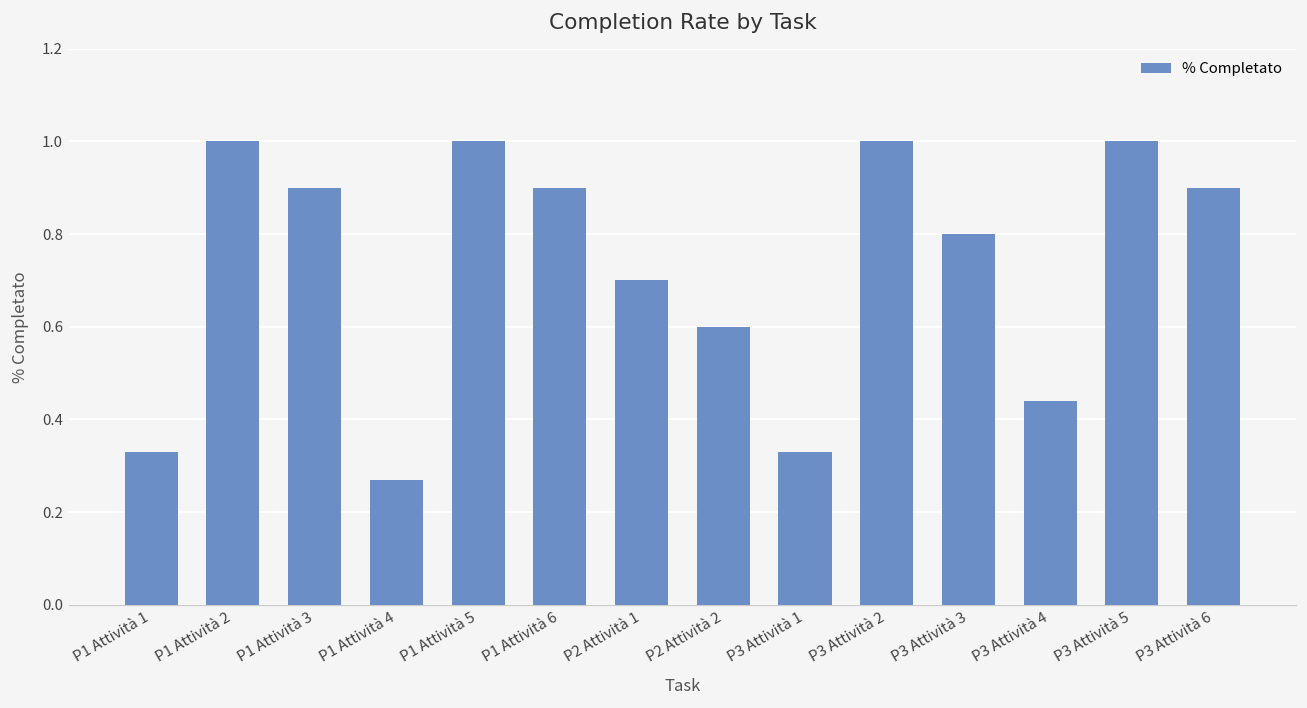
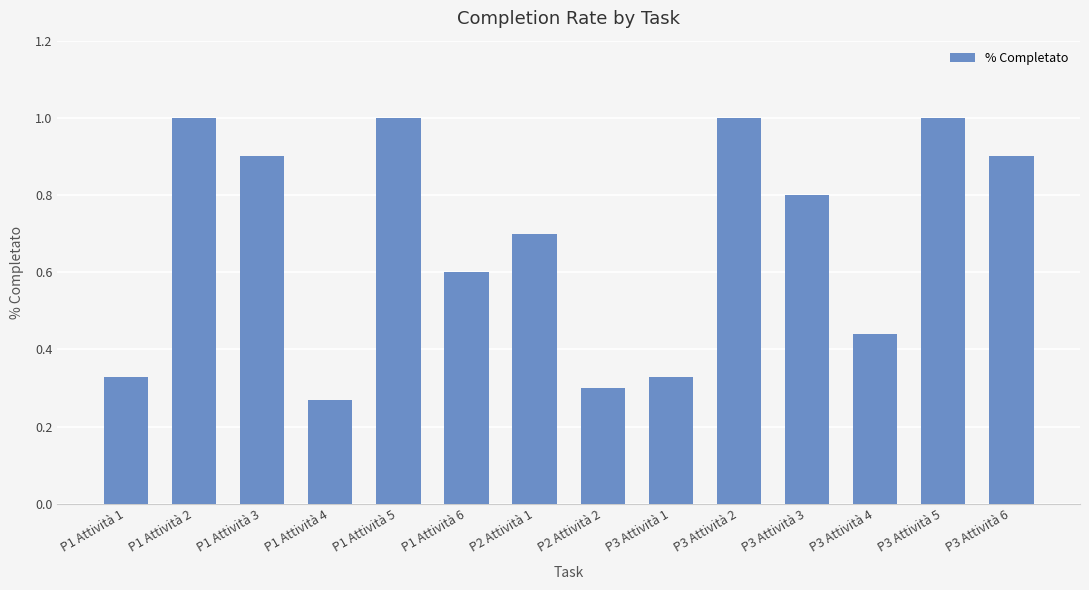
  {
    "P1 Attività 1": 0.33,
    "P1 Attività 2": 1.0,
    "P1 Attività 3": 0.9,
    "P1 Attività 4": 0.27,
    "P1 Attività 5": 1.0,
-   "P1 Attività 6": 0.9,
+   "P1 Attività 6": 0.6,
    "P2 Attività 1": 0.7,
-   "P2 Attività 2": 0.6,
+   "P2 Attività 2": 0.3,
    "P3 Attività 1": 0.33,
    "P3 Attività 2": 1.0,
    "P3 Attività 3": 0.8,
    "P3 Attività 4": 0.44,
    "P3 Attività 5": 1.0,
    "P3 Attività 6": 0.9
  }
